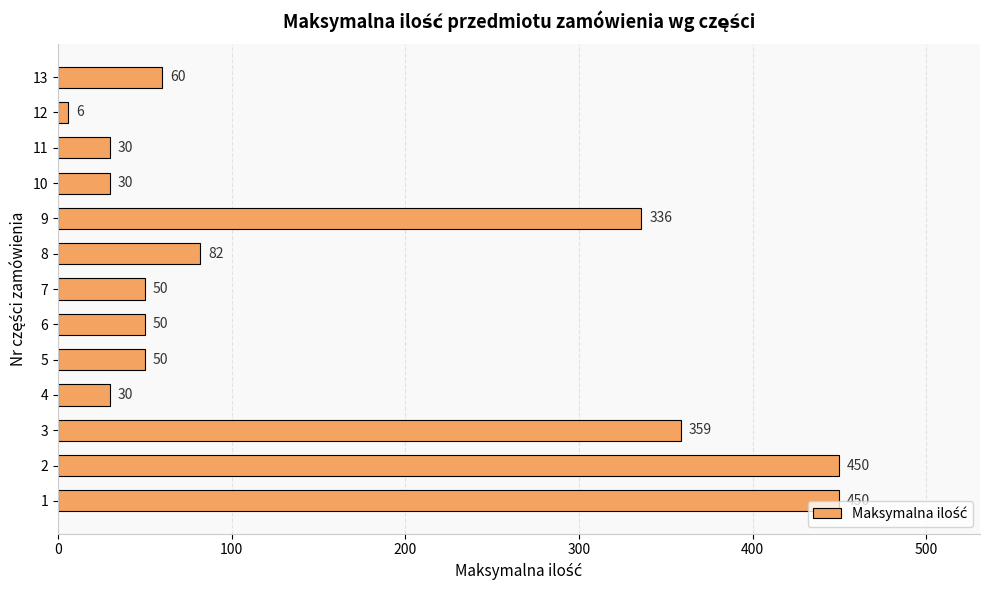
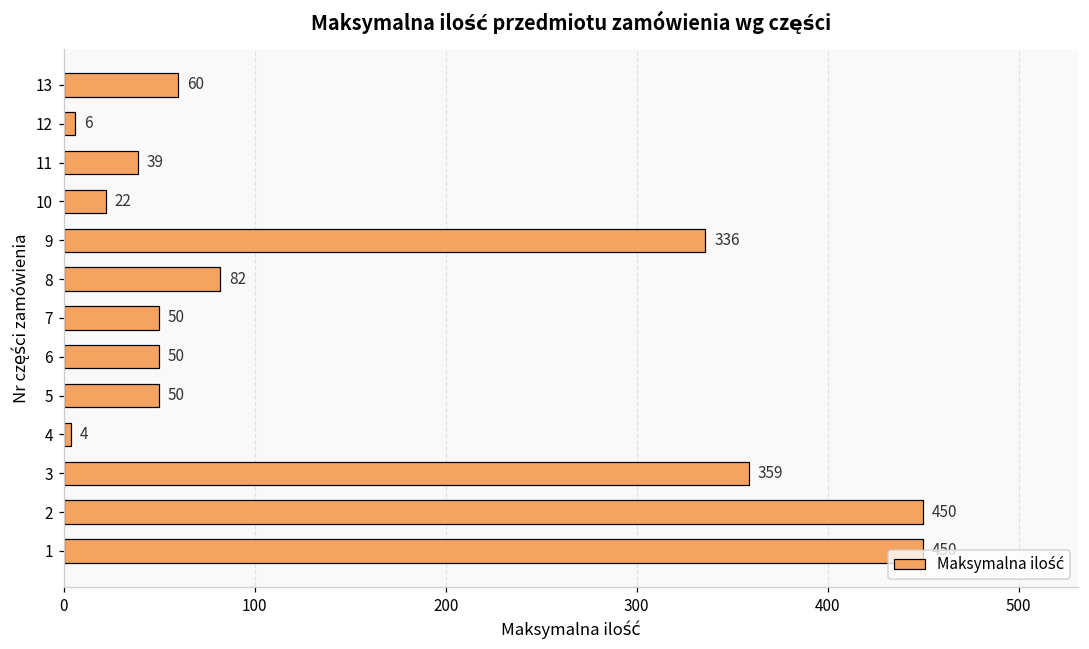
  {
    "13": 60,
    "12": 6,
-   "11": 30,
-   "10": 30,
+   "11": 39,
+   "10": 22,
    "9": 336,
    "8": 82,
    "7": 50,
    "6": 50,
    "5": 50,
-   "4": 30,
+   "4": 4,
    "3": 359,
    "2": 450
  }
